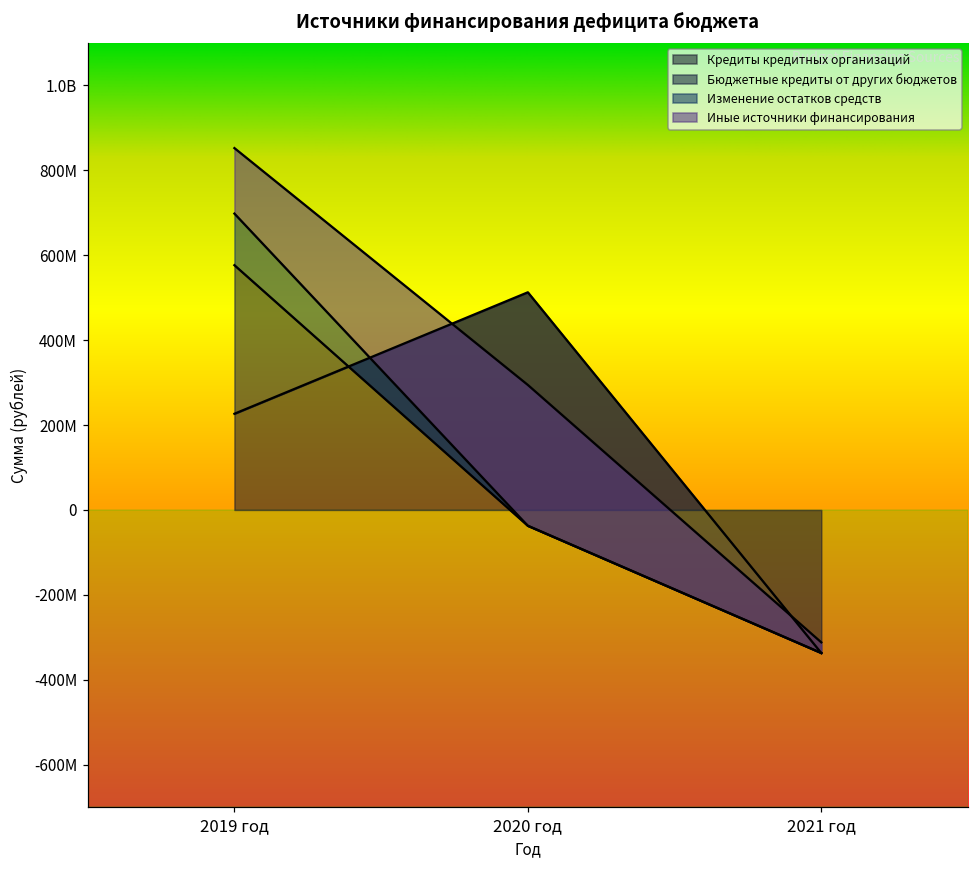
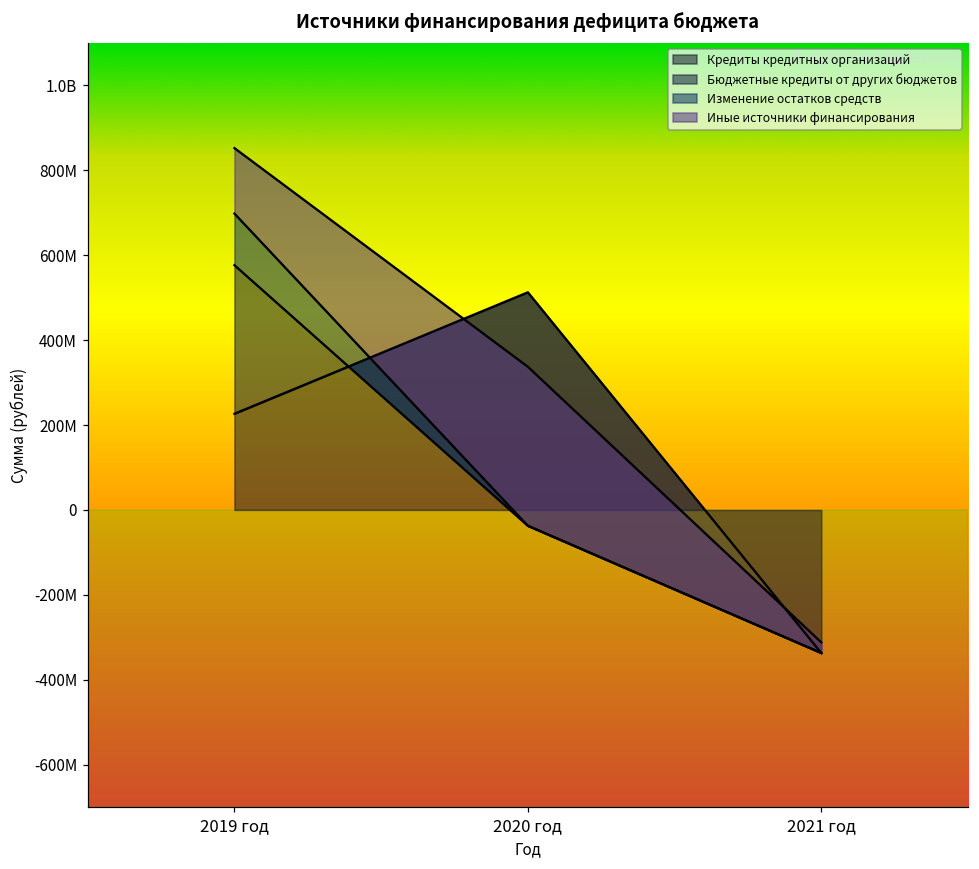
  {
    "Иные источники финансирования": {
      "2019 год": 150000000,
-     "2020 год": 330000000,
+     "2020 год": 370000000,
      "2021 год": 30000000
    }
  }
